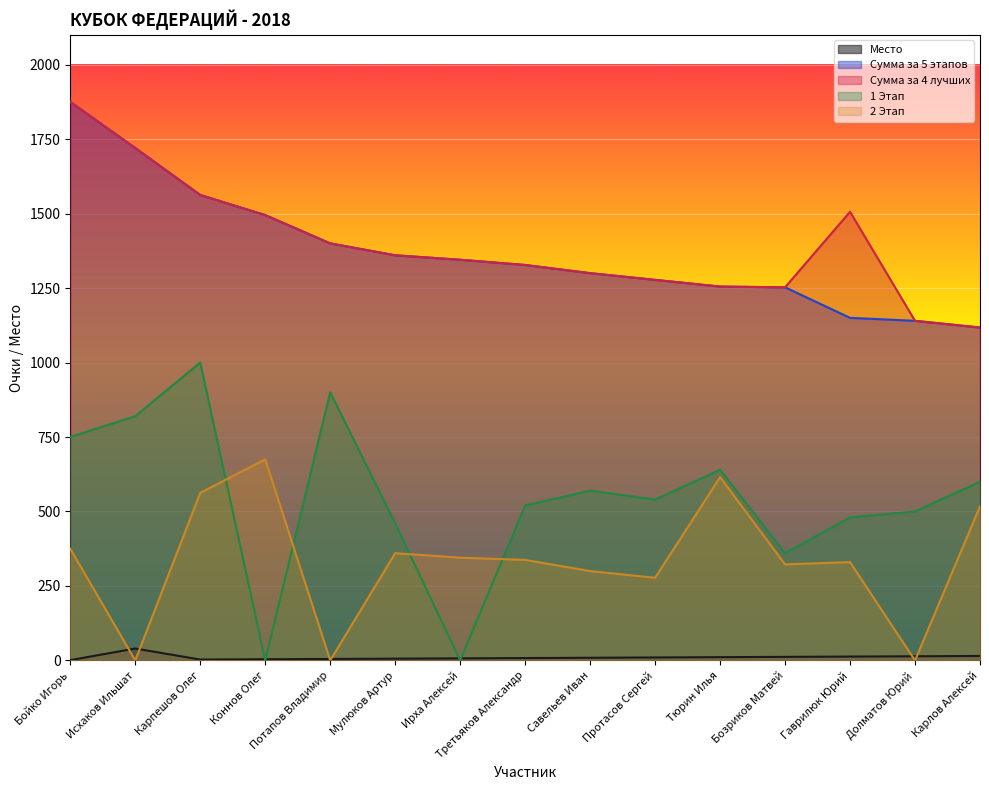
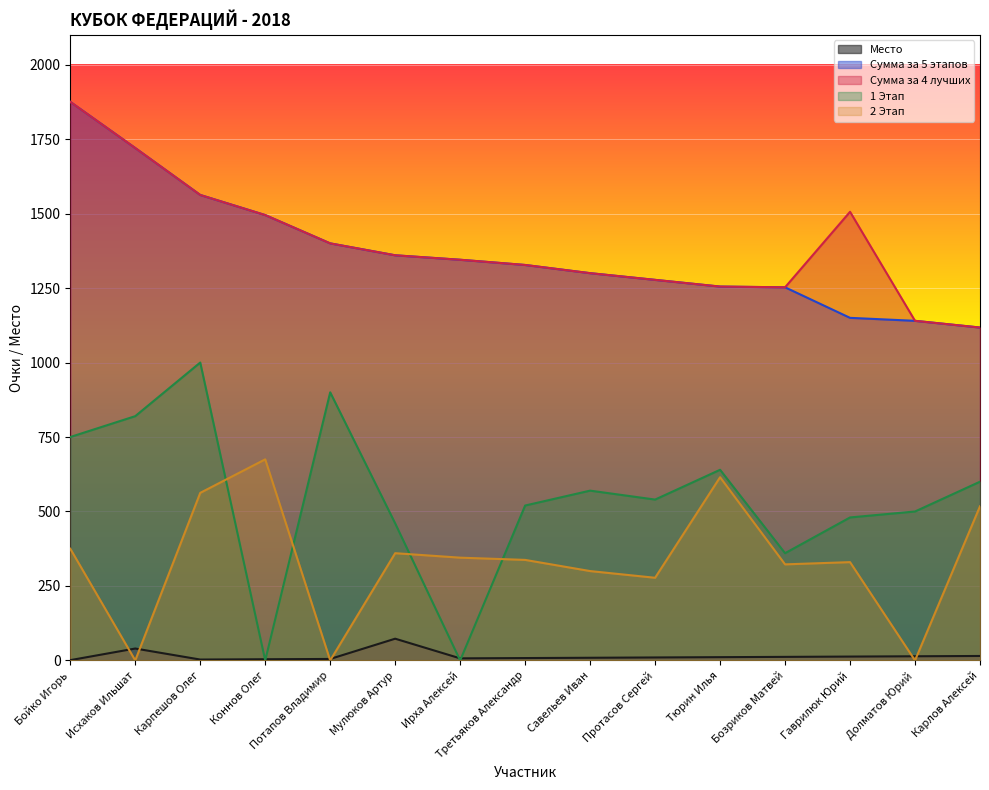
  {
    "Место": {
      "Бойко Игорь": 0,
      "Исхаков Ильшат": 40,
      "Карпешов Олег": 0,
-     "Мулюков Артур": 10,
+     "Мулюков Артур": 70,
      "Третьяков Александр": 10,
      "Савельев Иван": 10,
      "Протасов Сергей": 10,
      "Тюрин Илья": 10,
      "Бозриков Матвей": 10,
      "Гаврилюк Юрий": 10,
      "Долматов Юрий": 10,
      "Карлов Алексей": 20
    },
    "Сумма за 5 этапов": {
      "Гаврилюк Юрий": 1150
    },
    "Сумма за 4 лучших": {
      "Гаврилюк Юрий": 1510
    },
    "1 Этап": {
      "Бойко Игорь": 750,
      "Исхаков Ильшат": 820,
      "Карпешов Олег": 1000,
      "Потапов Владимир": 900,
      "Мулюков Артур": 460,
      "Третьяков Александр": 520,
      "Савельев Иван": 570,
      "Протасов Сергей": 540,
      "Тюрин Илья": 640,
      "Бозриков Матвей": 360,
      "Гаврилюк Юрий": 480,
      "Долматов Юрий": 500,
      "Карлов Алексей": 600
    },
    "2 Этап": {
      "Бойко Игорь": 380,
      "Исхаков Ильшат": 0,
      "Карпешов Олег": 560,
      "Коннов Олег": 680,
      "Мулюков Артур": 360,
      "Ирха Алексей": 350,
      "Третьяков Александр": 340,
      "Савельев Иван": 300,
      "Протасов Сергей": 280,
      "Тюрин Илья": 620,
      "Бозриков Матвей": 320,
      "Гаврилюк Юрий": 330,
      "Долматов Юрий": 0,
      "Карлов Алексей": 520
    }
  }
